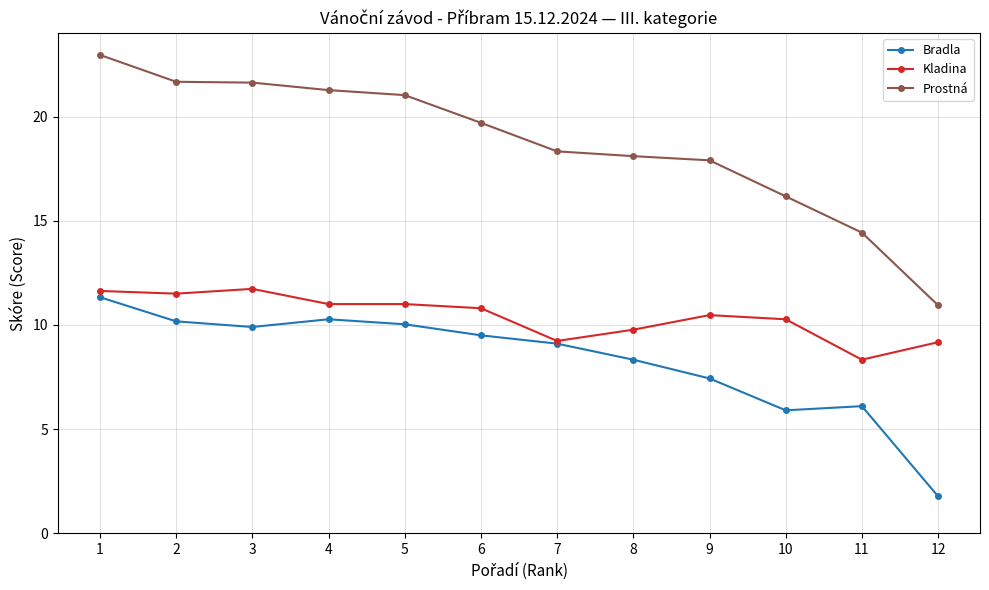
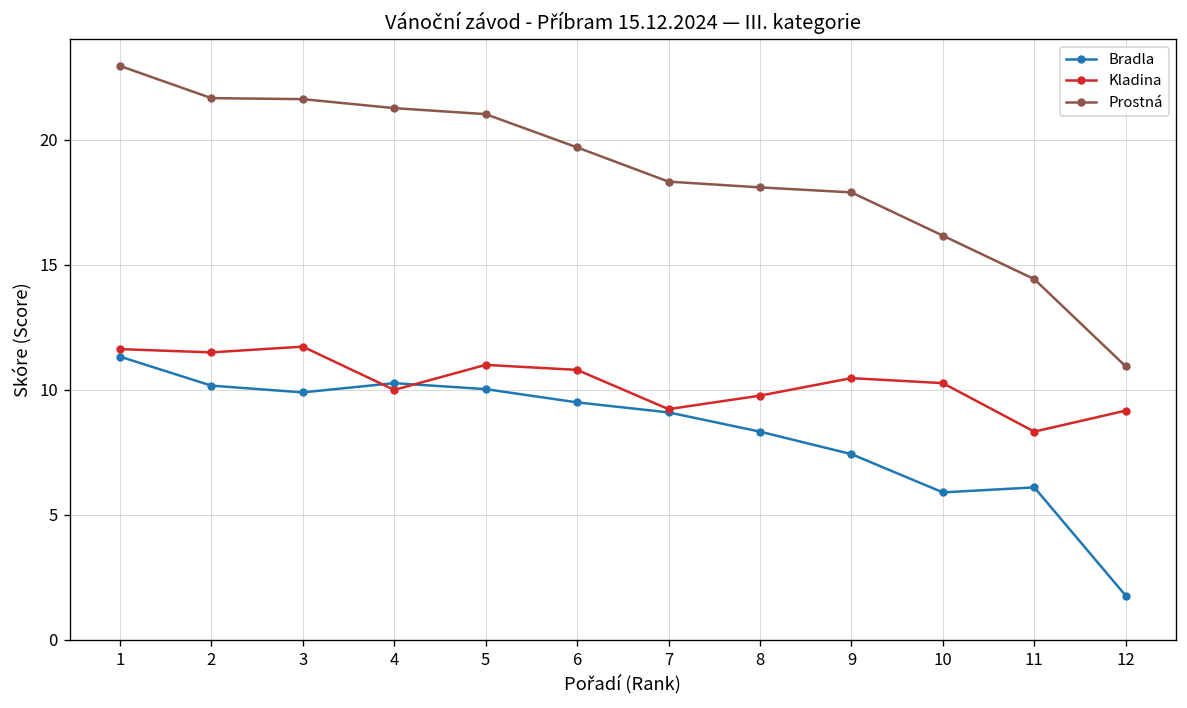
  {
    "Bradla": {
      "1": 11.3,
      "2": 10.2,
      "3": 10,
      "4": 10.3,
      "5": 10,
      "6": 9.5,
      "7": 9,
      "8": 8.3,
      "9": 7.4,
      "10": 6,
      "11": 6,
      "12": 1.8
    },
    "Kladina": {
      "1": 11.6,
      "2": 11.5,
      "3": 11.7,
-     "4": 11,
+     "4": 10,
      "5": 11,
      "6": 10.8,
      "7": 9.2,
      "8": 9.8,
      "9": 10.5,
      "10": 10.3,
      "11": 8.3,
      "12": 9.2
    },
    "Prostná": {
      "1": 23,
      "2": 21.7,
      "3": 21.6,
      "4": 21.3,
      "5": 21,
      "6": 19.7,
      "7": 18.3,
      "8": 18,
      "9": 18,
      "10": 16.2,
      "11": 14.4,
      "12": 11
    }
  }
